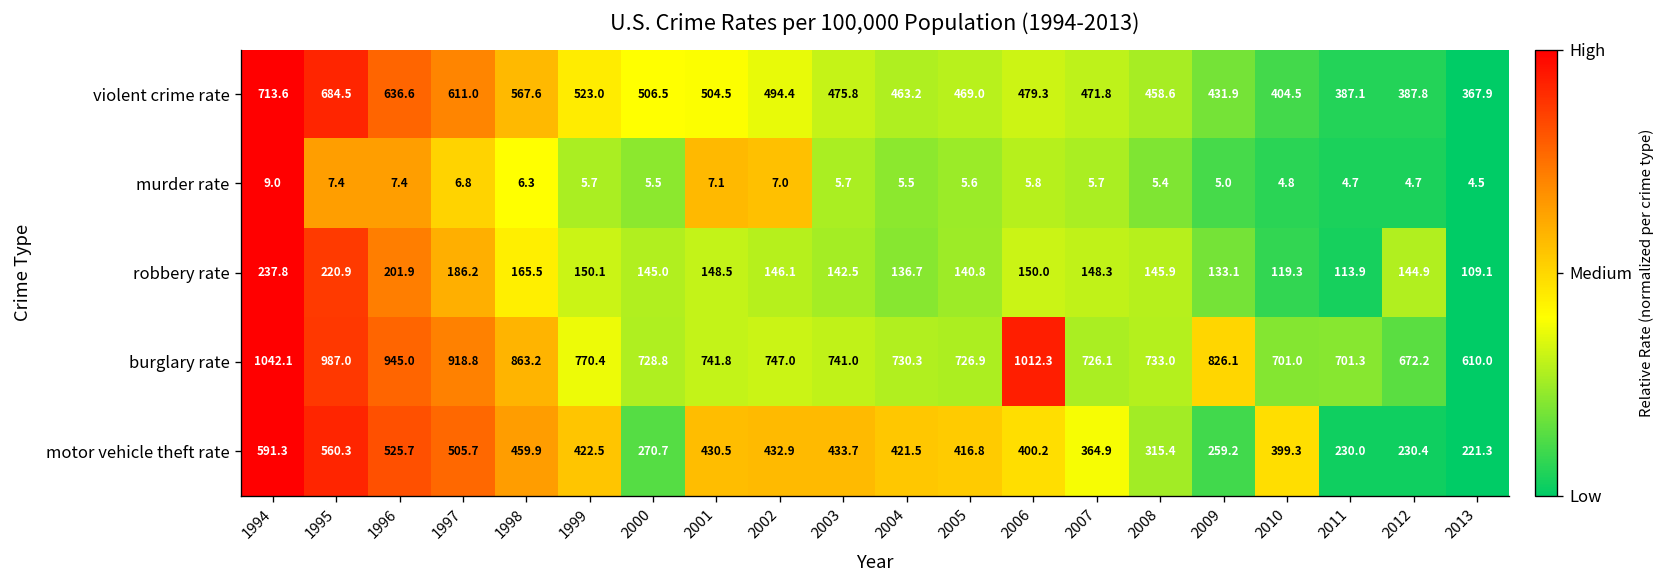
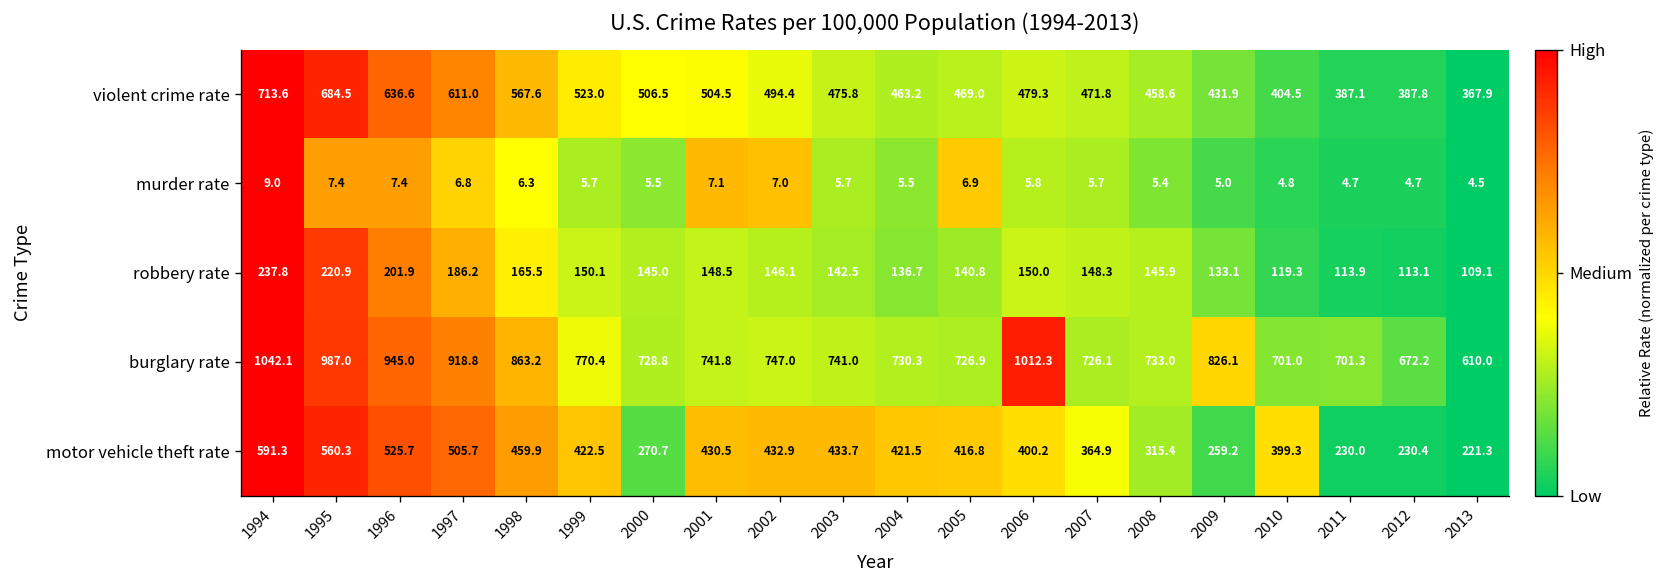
  {
    "violent crime rate": {
      "1994": 713.6,
      "1995": 684.5,
      "1996": 636.6,
      "1997": 611.0,
      "1998": 567.6,
      "1999": 523.0,
      "2000": 506.5,
      "2001": 504.5,
      "2002": 494.4,
      "2003": 475.8,
      "2004": 463.2,
      "2005": 469.0,
      "2006": 479.3,
      "2007": 471.8,
      "2008": 458.6,
      "2009": 431.9,
      "2010": 404.5,
      "2011": 387.1,
      "2012": 387.8,
      "2013": 367.9
    },
    "murder rate": {
      "1994": 9.0,
      "1995": 7.4,
      "1996": 7.4,
      "1997": 6.8,
      "1998": 6.3,
      "1999": 5.7,
      "2000": 5.5,
      "2001": 7.1,
      "2002": 7.0,
      "2003": 5.7,
      "2004": 5.5,
-     "2005": 5.6,
+     "2005": 6.9,
      "2006": 5.8,
      "2007": 5.7,
      "2008": 5.4,
      "2009": 5.0,
      "2010": 4.8,
      "2011": 4.7,
      "2012": 4.7,
      "2013": 4.5
    },
    "robbery rate": {
      "1994": 237.8,
      "1995": 220.9,
      "1996": 201.9,
      "1997": 186.2,
      "1998": 165.5,
      "1999": 150.1,
      "2000": 145.0,
      "2001": 148.5,
      "2002": 146.1,
      "2003": 142.5,
      "2004": 136.7,
      "2005": 140.8,
      "2006": 150.0,
      "2007": 148.3,
      "2008": 145.9,
      "2009": 133.1,
      "2010": 119.3,
      "2011": 113.9,
-     "2012": 144.9,
+     "2012": 113.1,
      "2013": 109.1
    },
    "burglary rate": {
      "1994": 1042.1,
      "1995": 987.0,
      "1996": 945.0,
      "1997": 918.8,
      "1998": 863.2,
      "1999": 770.4,
      "2000": 728.8,
      "2001": 741.8,
      "2002": 747.0,
      "2003": 741.0,
      "2004": 730.3,
      "2005": 726.9,
      "2006": 1012.3,
      "2007": 726.1,
      "2008": 733.0,
      "2009": 826.1,
      "2010": 701.0,
      "2011": 701.3,
      "2012": 672.2,
      "2013": 610.0
    },
    "motor vehicle theft rate": {
      "1994": 591.3,
      "1995": 560.3,
      "1996": 525.7,
      "1997": 505.7,
      "1998": 459.9,
      "1999": 422.5,
      "2000": 270.7,
      "2001": 430.5,
      "2002": 432.9,
      "2003": 433.7,
      "2004": 421.5,
      "2005": 416.8,
      "2006": 400.2,
      "2007": 364.9,
      "2008": 315.4,
      "2009": 259.2,
      "2010": 399.3,
      "2011": 230.0,
      "2012": 230.4,
      "2013": 221.3
    }
  }
